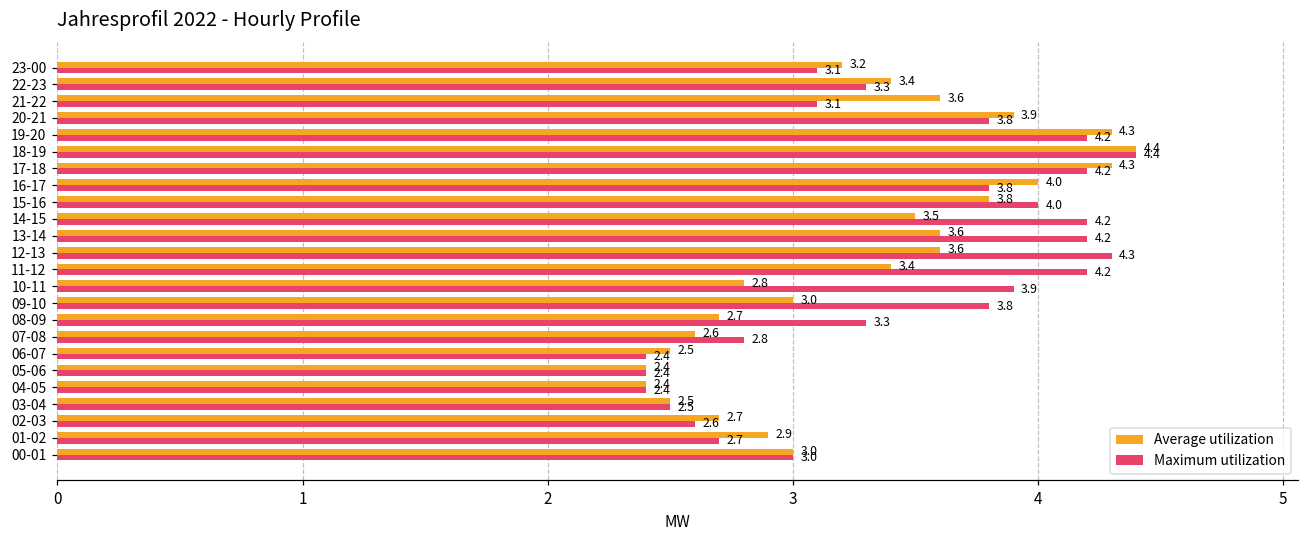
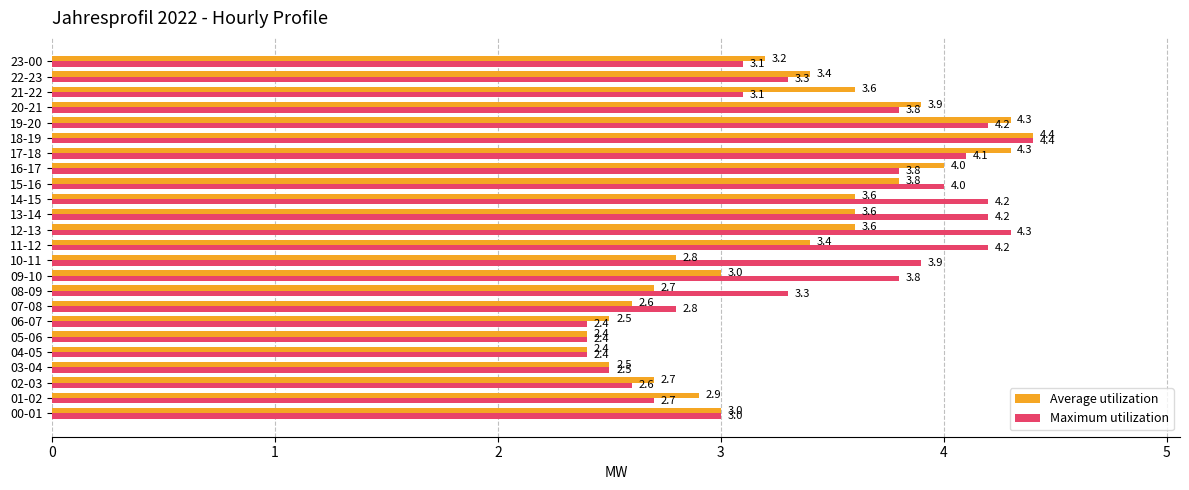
  {
    "Average utilization": {
      "23-00": 3.2,
      "22-23": 3.4,
      "21-22": 3.6,
      "20-21": 3.9,
      "19-20": 4.3,
      "17-18": 4.3,
      "16-17": 4.0,
      "15-16": 3.8,
-     "14-15": 3.5,
+     "14-15": 3.6,
      "13-14": 3.6,
      "12-13": 3.6,
      "11-12": 3.4,
      "10-11": 2.8,
      "09-10": 3.0,
      "08-09": 2.7,
      "07-08": 2.6,
      "06-07": 2.5,
      "02-03": 2.7,
      "01-02": 2.9
    },
    "Maximum utilization": {
      "23-00": 3.1,
      "22-23": 3.3,
      "21-22": 3.1,
      "20-21": 3.8,
      "19-20": 4.2,
-     "17-18": 4.2,
+     "17-18": 4.1,
      "16-17": 3.8,
      "15-16": 4.0,
      "14-15": 4.2,
      "13-14": 4.2,
      "12-13": 4.3,
      "11-12": 4.2,
      "10-11": 3.9,
      "09-10": 3.8,
      "08-09": 3.3,
      "07-08": 2.8,
      "06-07": 2.4,
      "02-03": 2.6,
      "01-02": 2.7
    }
  }
